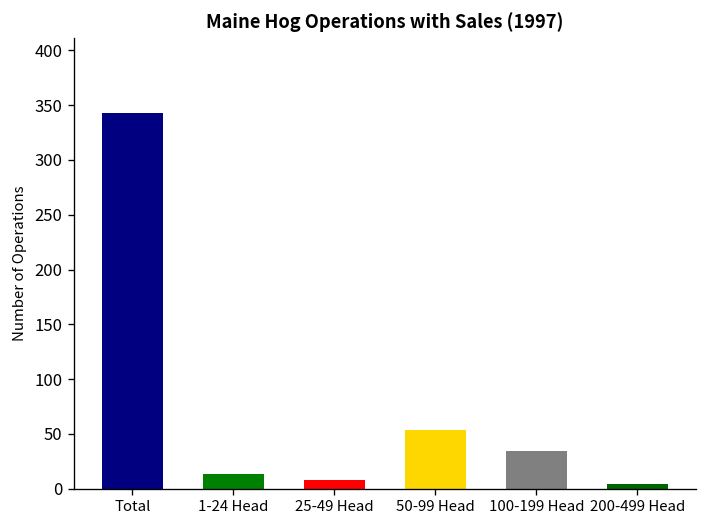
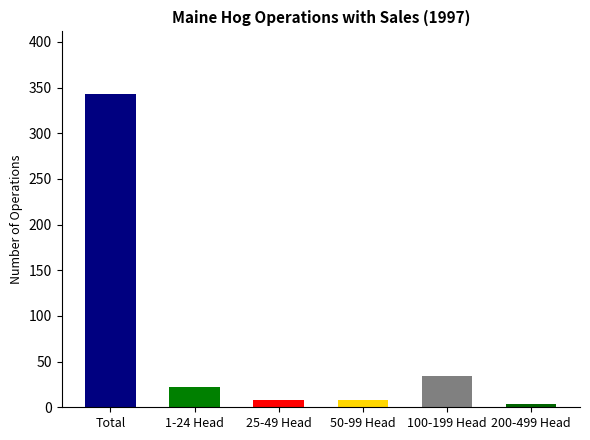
  {
    "Total": 340,
-   "1-24 Head": 10,
+   "1-24 Head": 20,
    "25-49 Head": 10,
-   "50-99 Head": 50,
+   "50-99 Head": 10,
    "100-199 Head": 30,
    "200-499 Head": 0
  }
